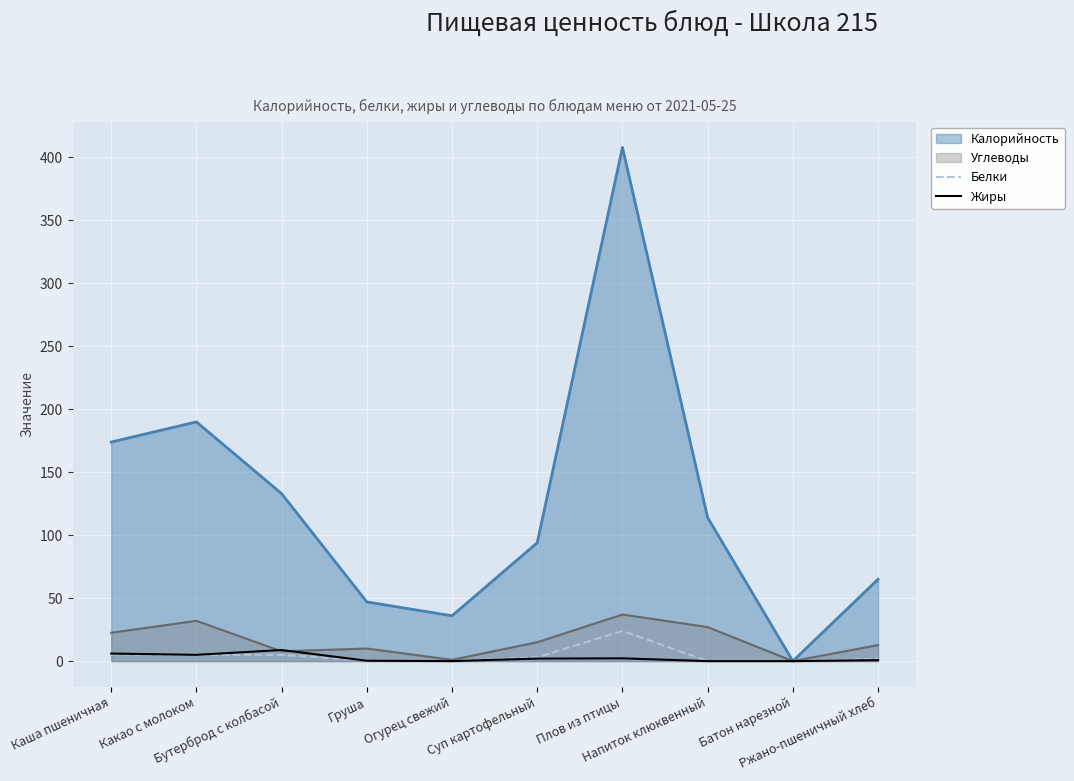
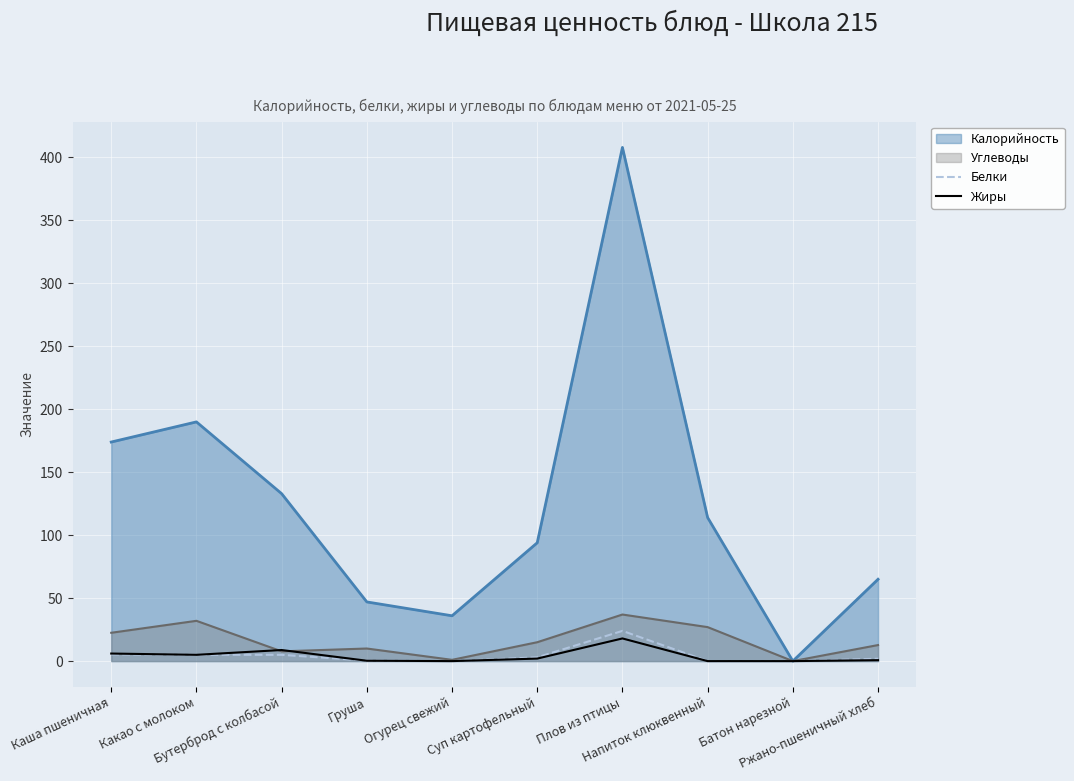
  {
    "Жиры": {
-     "Плов из птицы": 2
+     "Плов из птицы": 18
    }
  }
